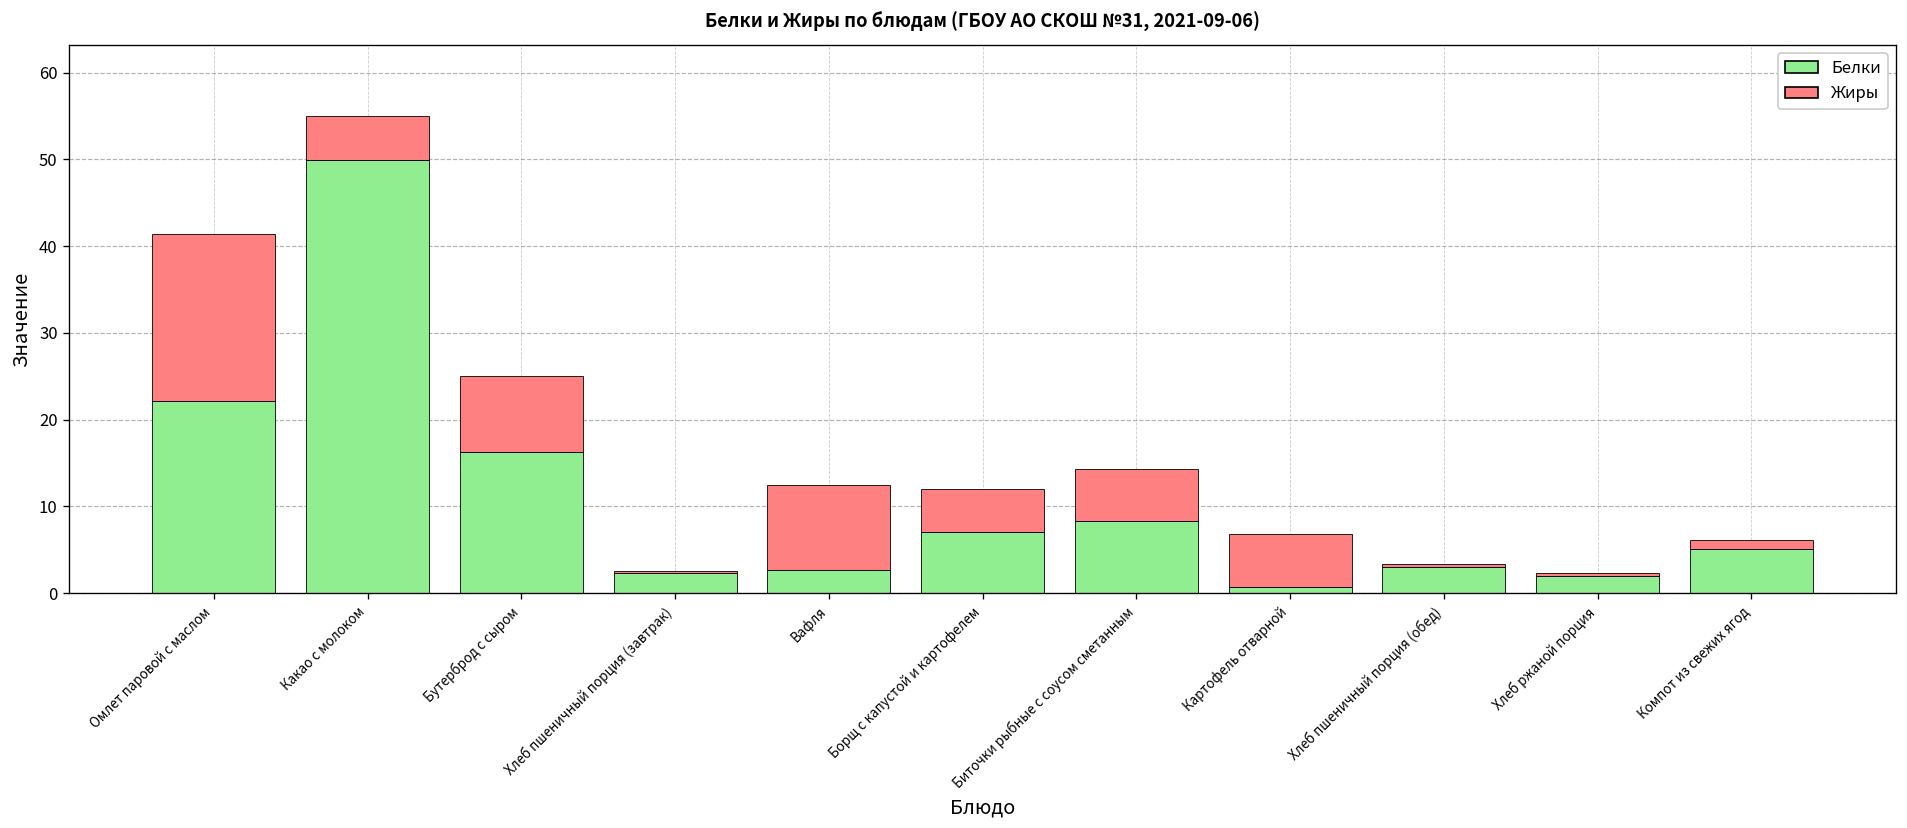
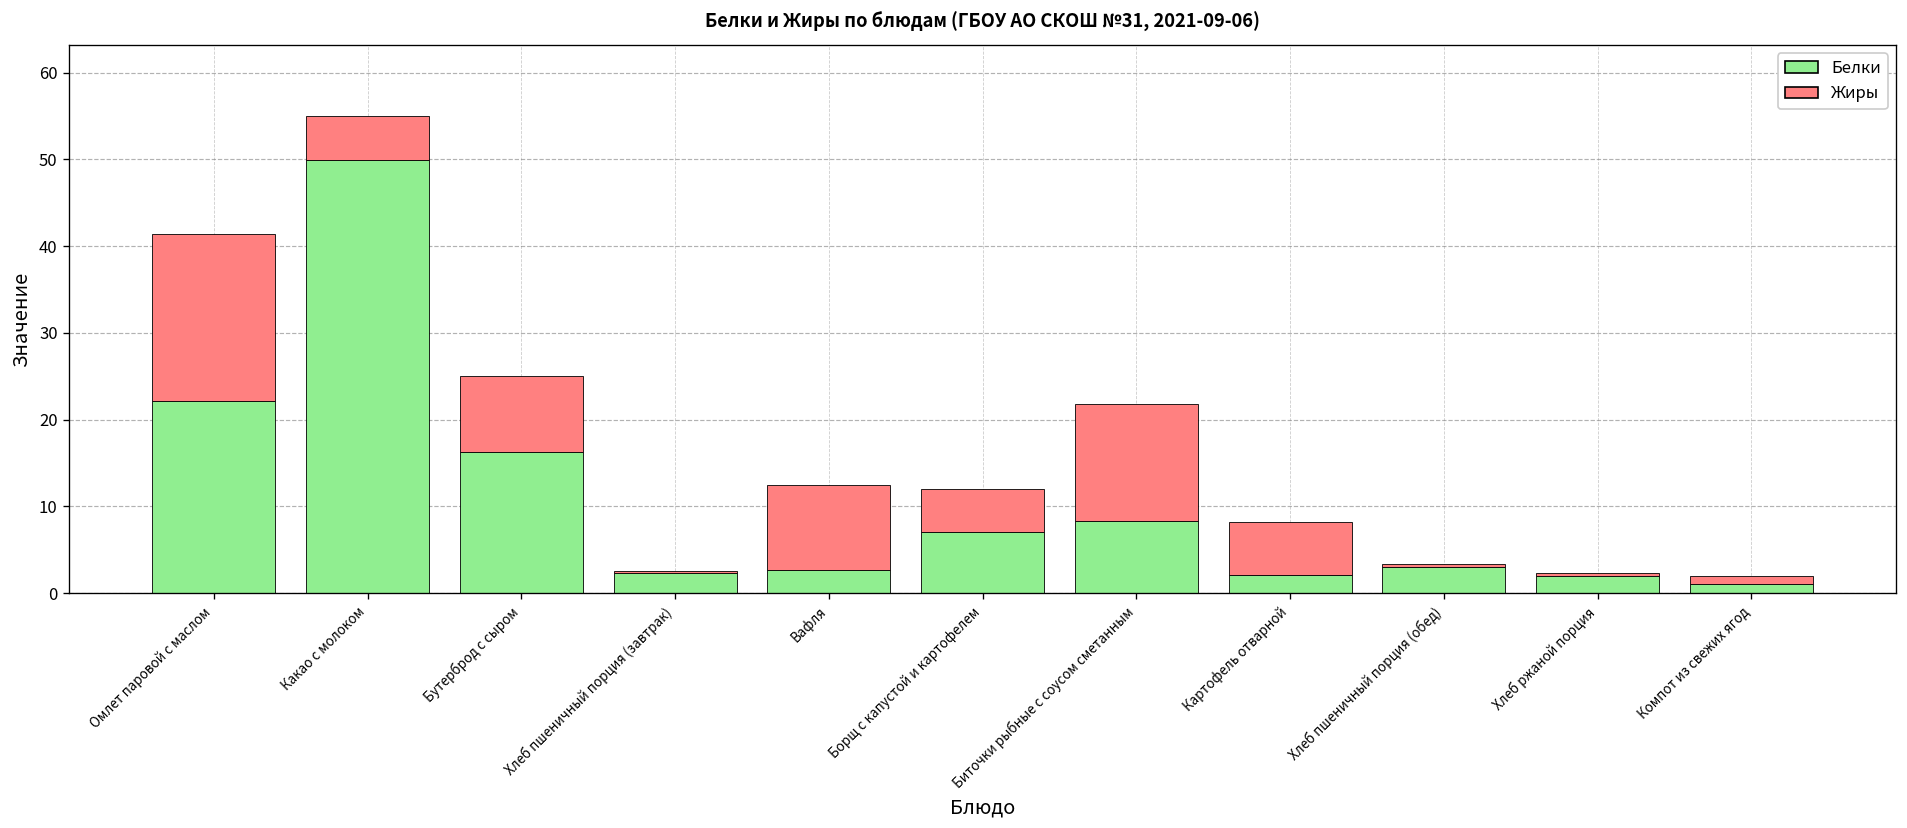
  {
    "Белки": {
      "Омлет паровой с маслом": 22,
      "Какао с молоком": 50,
      "Бутерброд с сыром": 16,
      "Хлеб пшеничный порция (завтрак)": 2,
      "Вафля": 3,
      "Борщ с капустой и картофелем": 7,
      "Биточки рыбные с соусом сметанным": 8,
-     "Картофель отварной": 1,
+     "Картофель отварной": 2,
      "Хлеб пшеничный порция (обед)": 3,
      "Хлеб ржаной порция": 2,
-     "Компот из свежих ягод": 5
+     "Компот из свежих ягод": 1
    },
    "Жиры": {
      "Омлет паровой с маслом": 19,
      "Какао с молоком": 5,
      "Бутерброд с сыром": 9,
      "Вафля": 10,
      "Борщ с капустой и картофелем": 5,
-     "Биточки рыбные с соусом сметанным": 6,
+     "Биточки рыбные с соусом сметанным": 14,
      "Картофель отварной": 6,
      "Хлеб ржаной порция": 0,
      "Компот из свежих ягод": 1
    }
  }
